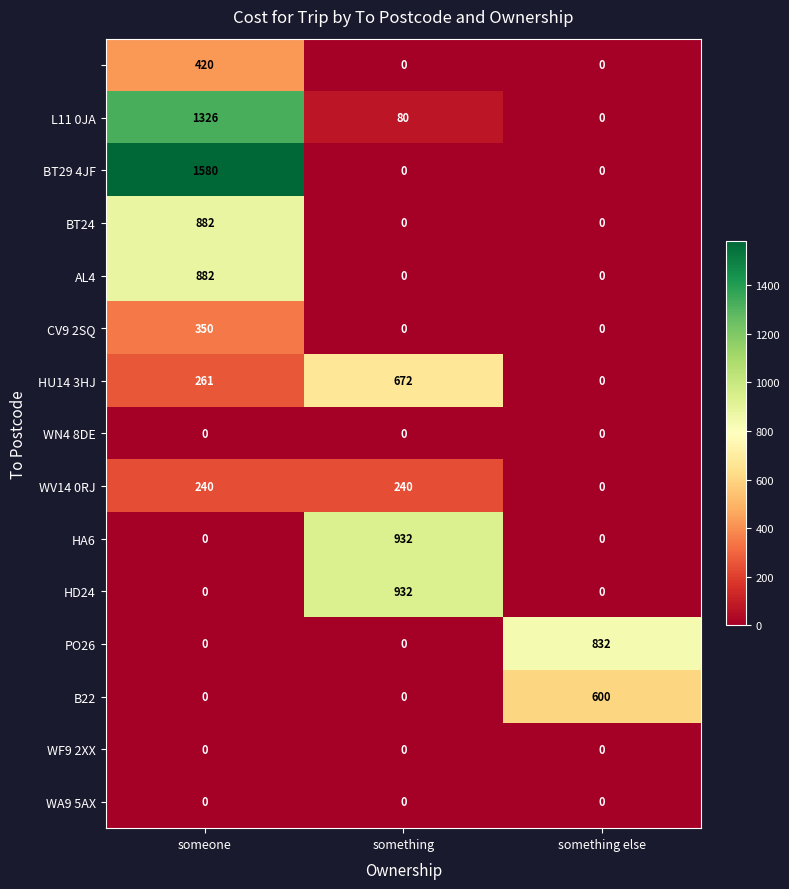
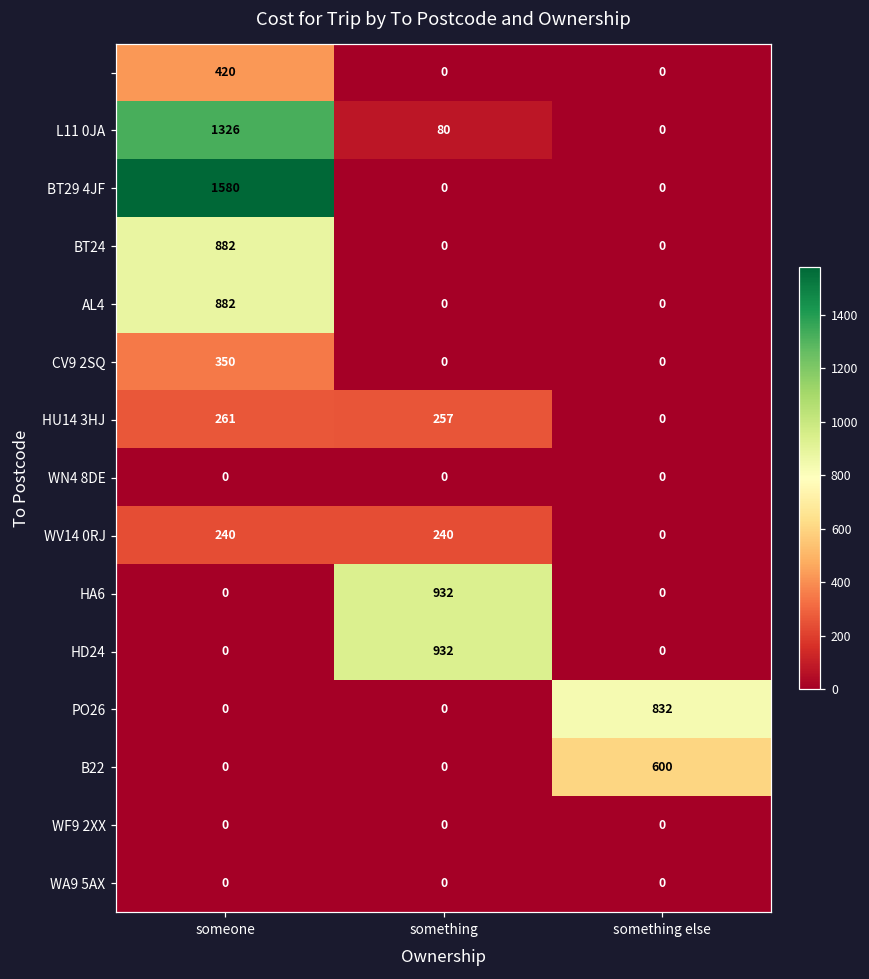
  {
    "L11 0JA": {
      "someone": 1326,
      "something": 80,
      "something else": 0
    },
    "BT29 4JF": {
      "someone": 1580,
      "something": 0,
      "something else": 0
    },
    "BT24": {
      "someone": 882,
      "something": 0,
      "something else": 0
    },
    "AL4": {
      "someone": 882,
      "something": 0,
      "something else": 0
    },
    "CV9 2SQ": {
      "someone": 350,
      "something": 0,
      "something else": 0
    },
    "HU14 3HJ": {
      "someone": 261,
-     "something": 672,
+     "something": 257,
      "something else": 0
    },
    "WN4 8DE": {
      "someone": 0,
      "something": 0,
      "something else": 0
    },
    "WV14 0RJ": {
      "someone": 240,
      "something": 240,
      "something else": 0
    },
    "HA6": {
      "someone": 0,
      "something": 932,
      "something else": 0
    },
    "HD24": {
      "someone": 0,
      "something": 932,
      "something else": 0
    },
    "PO26": {
      "someone": 0,
      "something": 0,
      "something else": 832
    },
    "B22": {
      "someone": 0,
      "something": 0,
      "something else": 600
    },
    "WF9 2XX": {
      "someone": 0,
      "something": 0,
      "something else": 0
    },
    "WA9 5AX": {
      "someone": 0,
      "something": 0,
      "something else": 0
    }
  }
